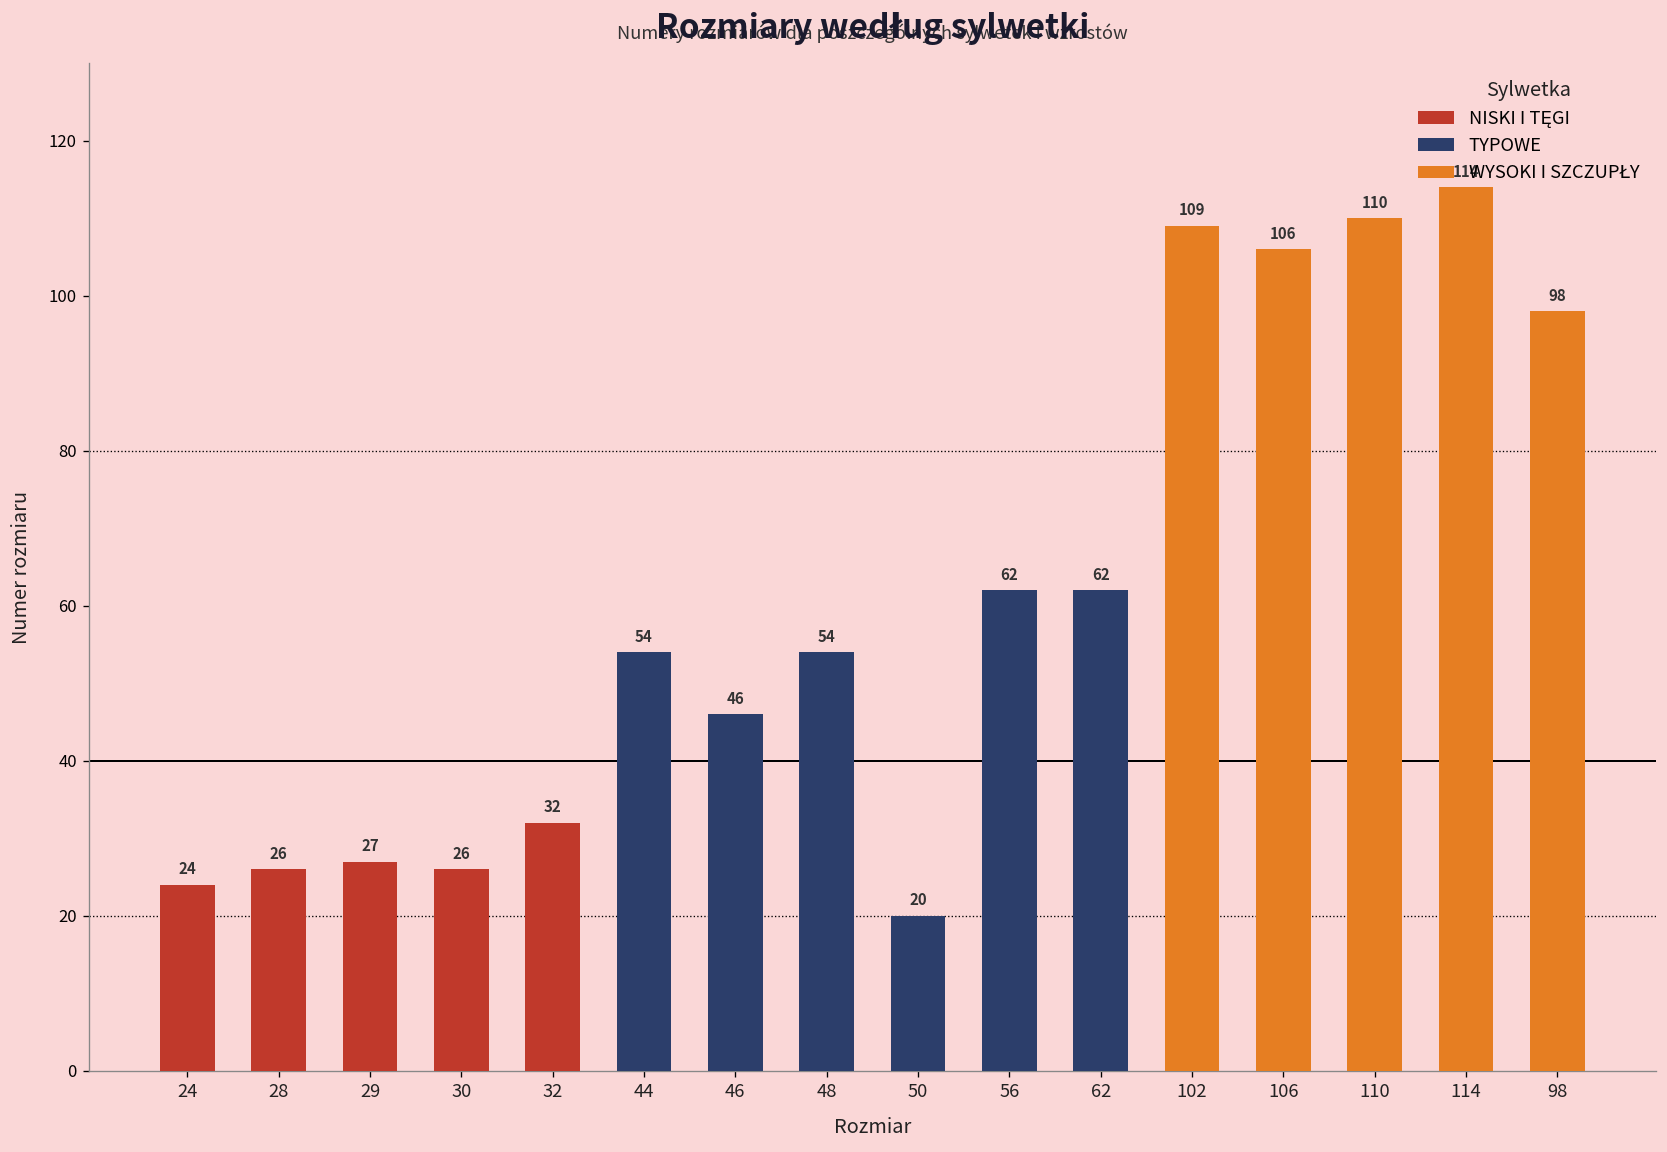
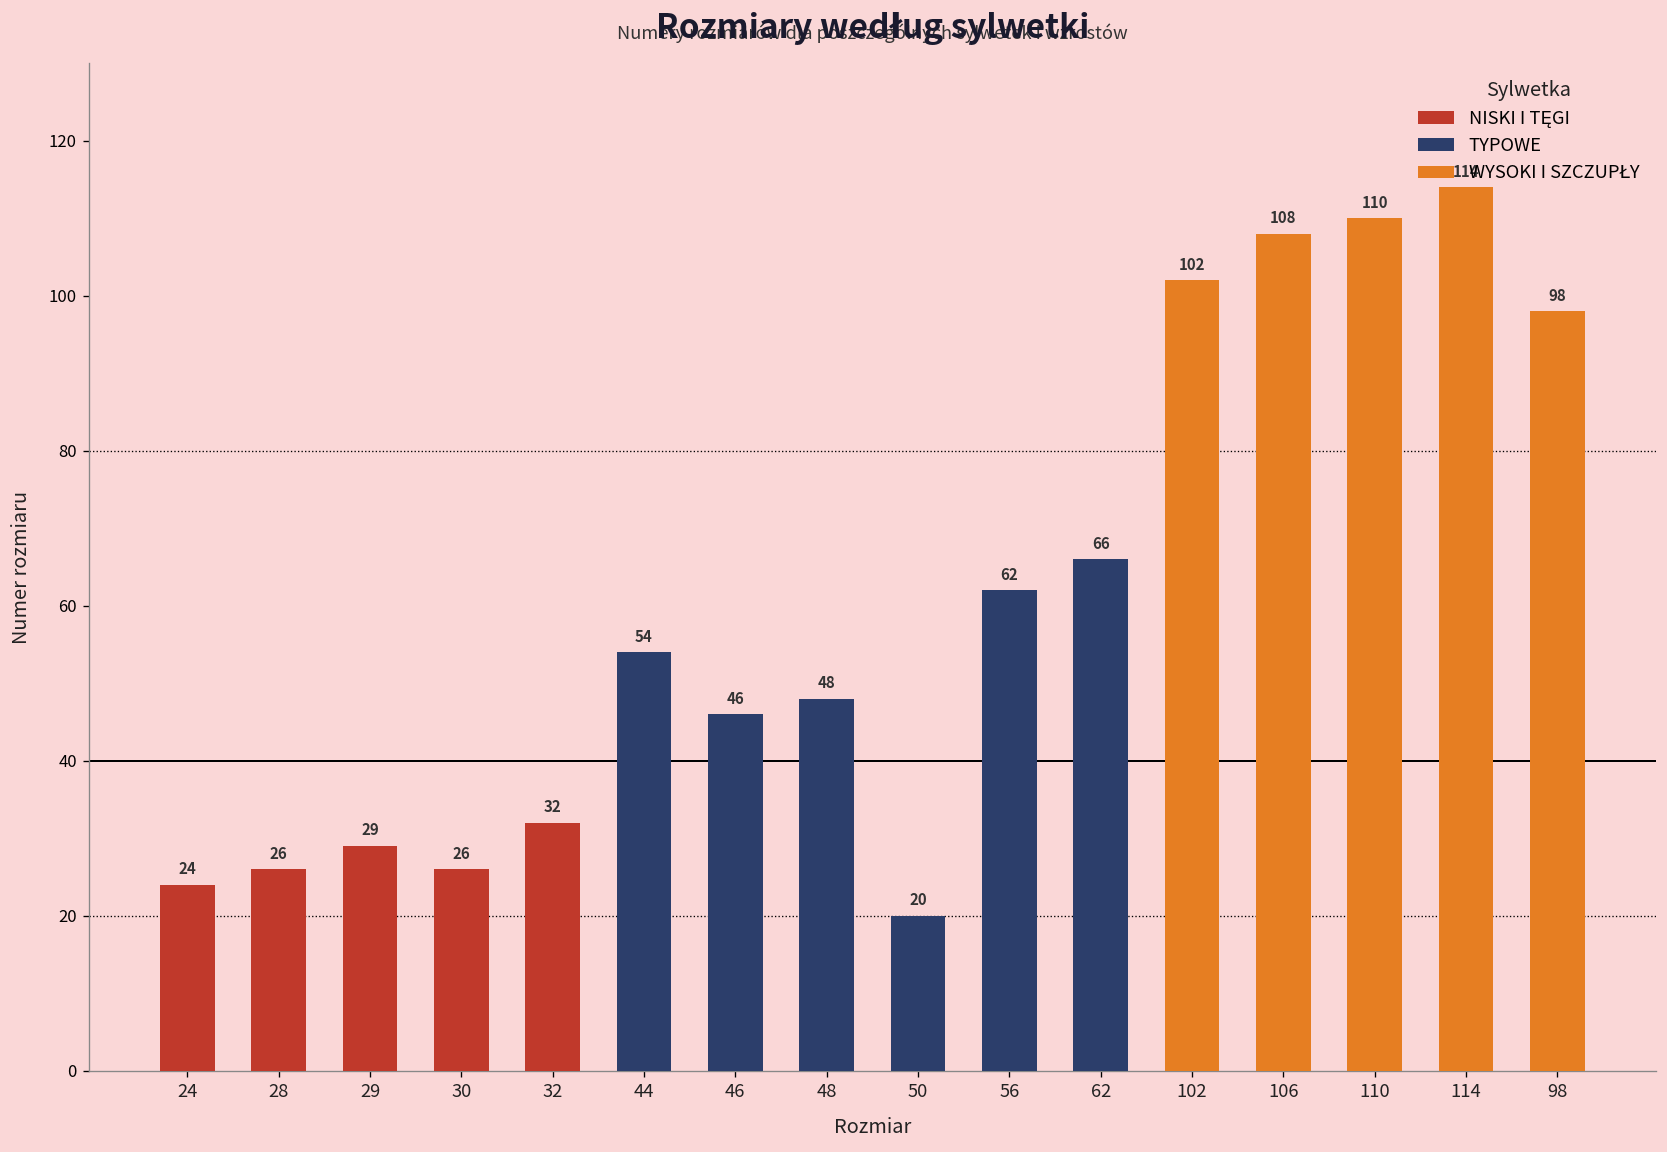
  {
    "NISKI I TĘGI": {
      "24": 24,
      "28": 26,
-     "29": 27,
+     "29": 29,
      "30": 26,
      "32": 32
    },
    "TYPOWE": {
      "44": 54,
      "46": 46,
-     "48": 54,
+     "48": 48,
      "50": 20,
      "56": 62,
-     "62": 62
+     "62": 66
    },
    "WYSOKI I SZCZUPŁY": {
-     "102": 109,
-     "106": 106,
+     "102": 102,
+     "106": 108,
      "110": 110,
      "114": 114,
      "98": 98
    }
  }
